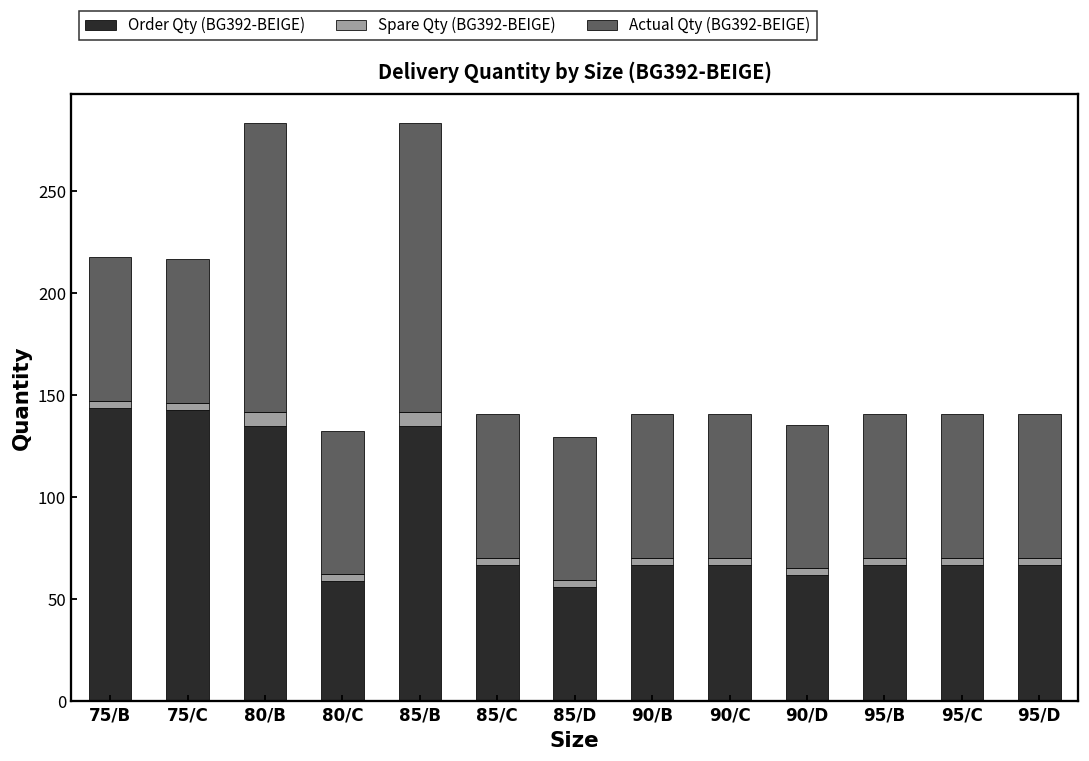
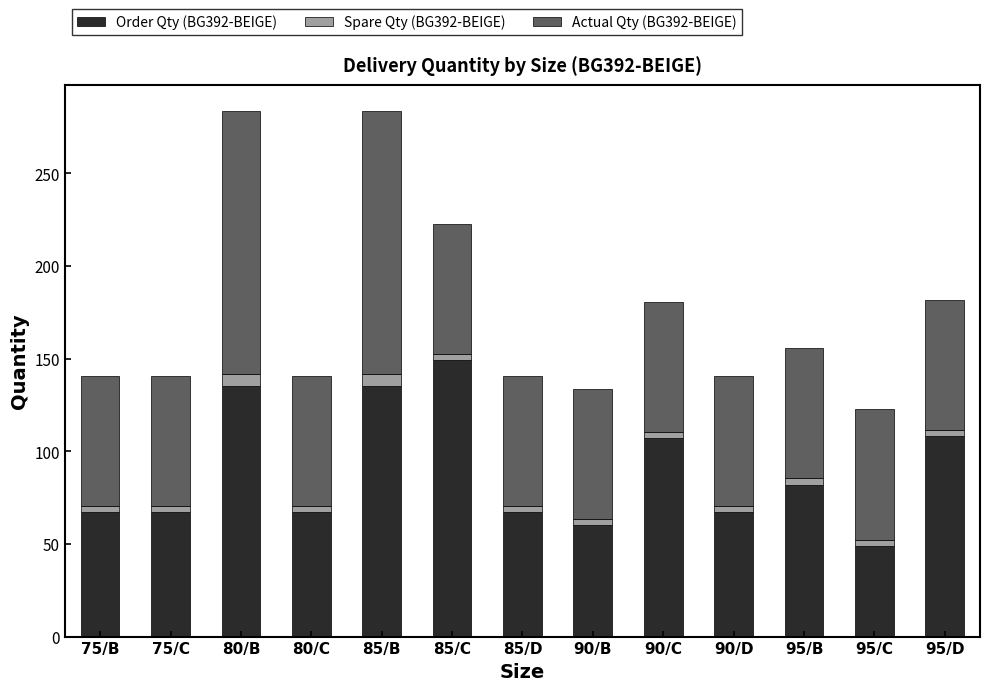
  {
    "Order Qty (BG392-BEIGE)": {
-     "75/B": 144,
-     "75/C": 143,
+     "75/B": 67,
+     "75/C": 67,
      "80/B": 135,
-     "80/C": 59,
+     "80/C": 67,
      "85/B": 135,
-     "85/C": 67,
-     "85/D": 56,
-     "90/B": 67,
-     "90/C": 67,
-     "90/D": 62,
-     "95/B": 67,
-     "95/C": 67,
-     "95/D": 67
+     "85/C": 149,
+     "85/D": 67,
+     "90/B": 60,
+     "90/C": 107,
+     "90/D": 67,
+     "95/B": 82,
+     "95/C": 49,
+     "95/D": 108
    },
    "Spare Qty (BG392-BEIGE)": {
      "75/B": 3,
      "75/C": 3,
      "80/B": 7,
      "80/C": 3,
      "85/B": 7,
      "85/C": 3,
      "85/D": 3,
      "90/B": 3,
      "90/C": 3,
      "90/D": 3,
      "95/B": 3,
      "95/C": 3,
      "95/D": 3
    },
    "Actual Qty (BG392-BEIGE)": {
      "75/B": 70,
      "75/C": 70,
      "80/B": 142,
      "80/C": 70,
      "85/B": 142,
      "85/C": 70,
      "85/D": 70,
      "90/B": 70,
      "90/C": 70,
      "90/D": 70,
      "95/B": 70,
      "95/C": 70,
      "95/D": 70
    }
  }
